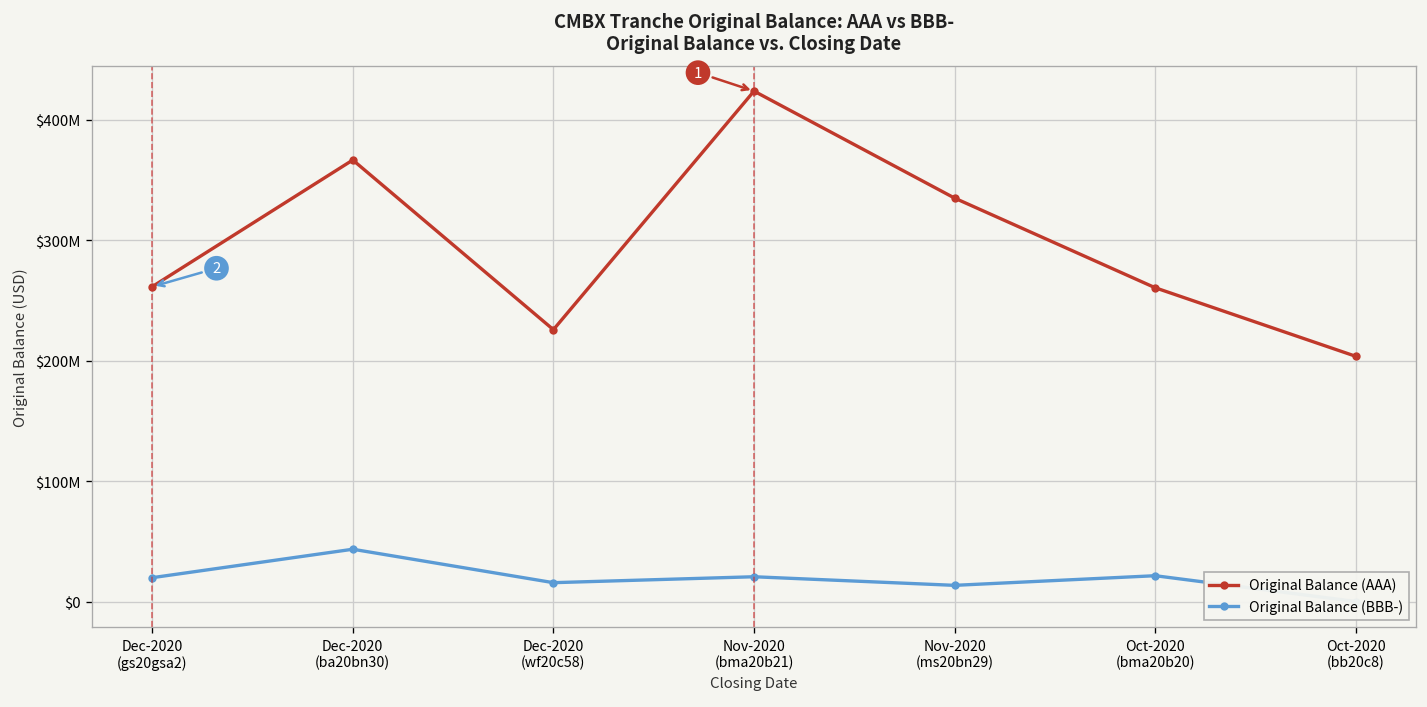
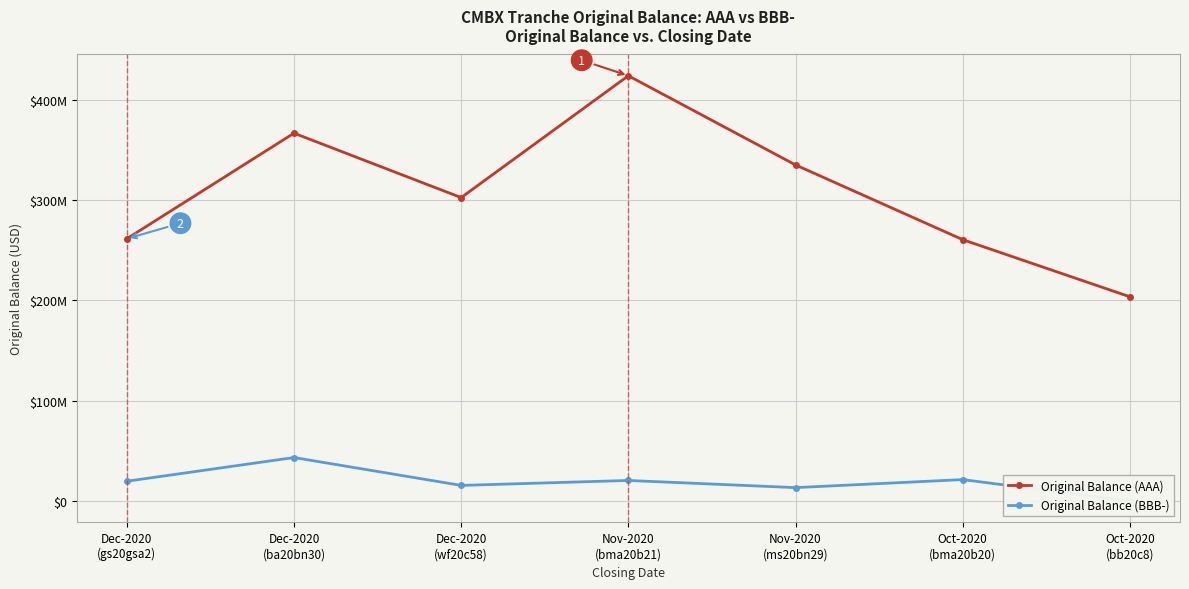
  {
    "Original Balance (AAA)": {
      "Dec-2020 (gs20gsa2)": "$262000000",
      "Dec-2020 (ba20bn30)": "$367000000",
-     "Dec-2020 (wf20c58)": "$226000000",
+     "Dec-2020 (wf20c58)": "$303000000",
      "Nov-2020 (bma20b21)": "$424000000",
      "Nov-2020 (ms20bn29)": "$335000000",
      "Oct-2020 (bma20b20)": "$261000000",
      "Oct-2020 (bb20c8)": "$204000000"
    },
    "Original Balance (BBB-)": {
      "Dec-2020 (gs20gsa2)": "$20000000",
      "Dec-2020 (ba20bn30)": "$43000000",
      "Dec-2020 (wf20c58)": "$16000000",
      "Nov-2020 (bma20b21)": "$21000000",
      "Nov-2020 (ms20bn29)": "$13000000",
      "Oct-2020 (bma20b20)": "$21000000"
    }
  }
